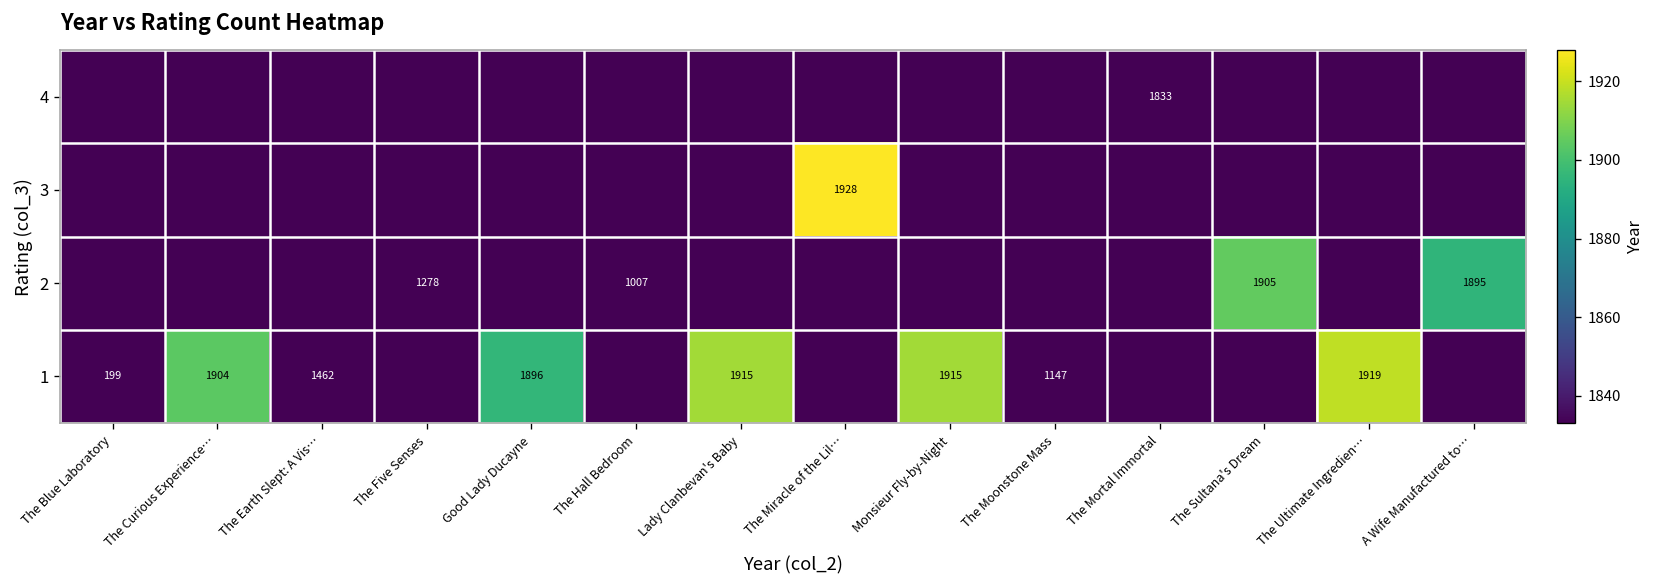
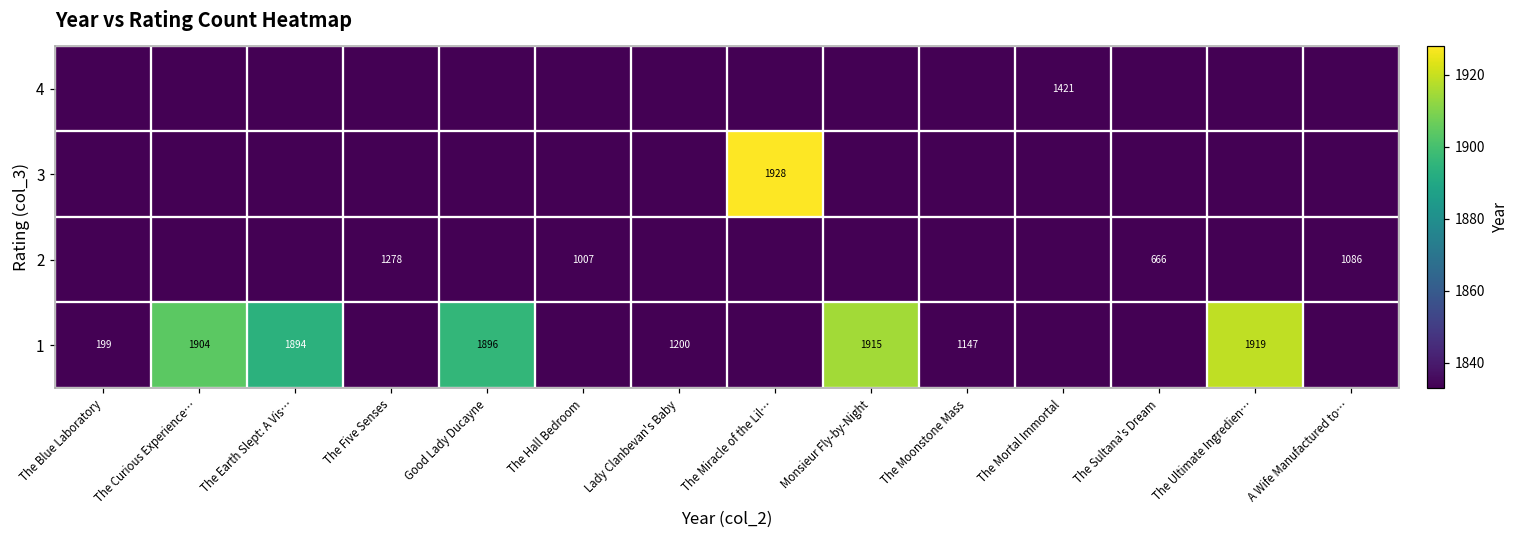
  {
    "4": {
-     "The Mortal Immortal": 1833
+     "The Mortal Immortal": 1421
    },
    "3": {
      "The Miracle of the Lil…": 1928
    },
    "2": {
      "The Five Senses": 1278,
      "The Hall Bedroom": 1007,
-     "The Sultana's Dream": 1905,
-     "A Wife Manufactured to…": 1895
+     "The Sultana's Dream": 666,
+     "A Wife Manufactured to…": 1086
    },
    "1": {
      "The Blue Laboratory": 199,
      "The Curious Experience…": 1904,
-     "The Earth Slept: A Vis…": 1462,
+     "The Earth Slept: A Vis…": 1894,
      "Good Lady Ducayne": 1896,
-     "Lady Clanbevan's Baby": 1915,
+     "Lady Clanbevan's Baby": 1200,
      "Monsieur Fly-by-Night": 1915,
      "The Moonstone Mass": 1147,
      "The Ultimate Ingredien…": 1919
    }
  }
